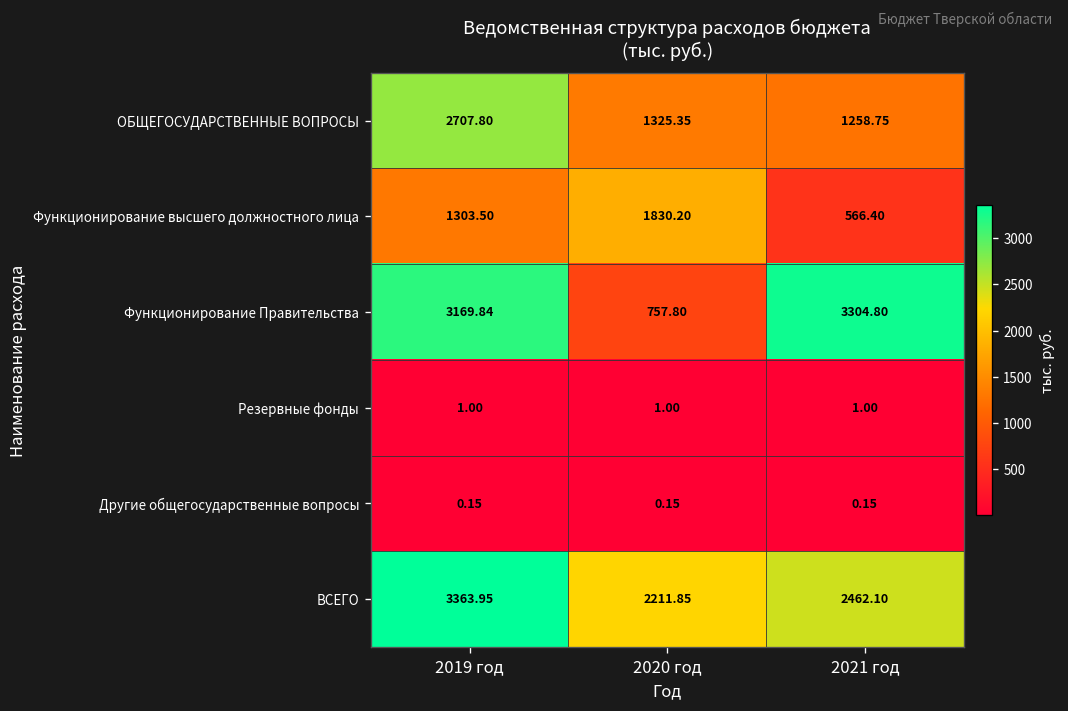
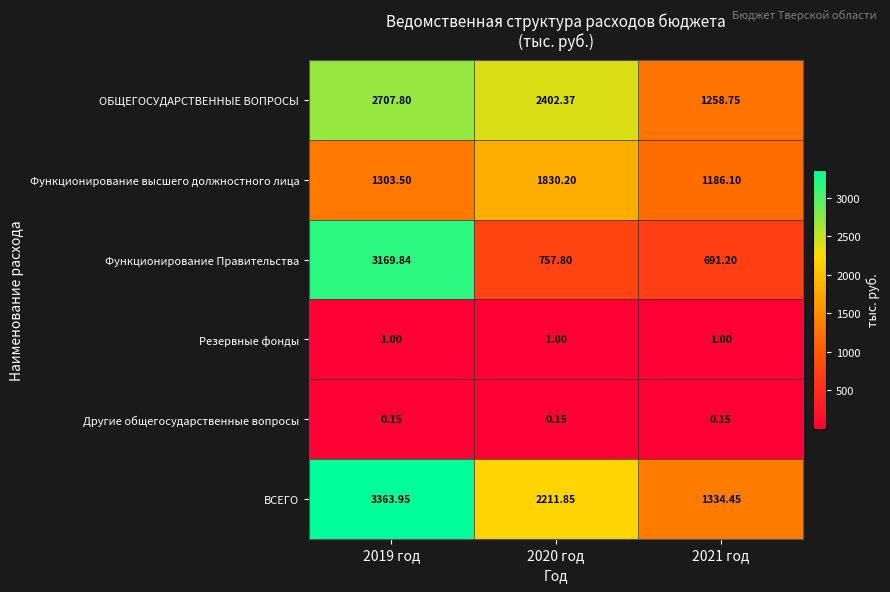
  {
    "ОБЩЕГОСУДАРСТВЕННЫЕ ВОПРОСЫ": {
      "2019 год": 2707.80,
-     "2020 год": 1325.35,
+     "2020 год": 2402.37,
      "2021 год": 1258.75
    },
    "Функционирование высшего должностного лица": {
      "2019 год": 1303.50,
      "2020 год": 1830.20,
-     "2021 год": 566.40
+     "2021 год": 1186.10
    },
    "Функционирование Правительства": {
      "2019 год": 3169.84,
      "2020 год": 757.80,
-     "2021 год": 3304.80
+     "2021 год": 691.20
    },
    "Резервные фонды": {
      "2019 год": 1.00,
      "2020 год": 1.00,
      "2021 год": 1.00
    },
    "Другие общегосударственные вопросы": {
      "2019 год": 0.15,
      "2020 год": 0.15,
      "2021 год": 0.15
    },
    "ВСЕГО": {
      "2019 год": 3363.95,
      "2020 год": 2211.85,
-     "2021 год": 2462.10
+     "2021 год": 1334.45
    }
  }
